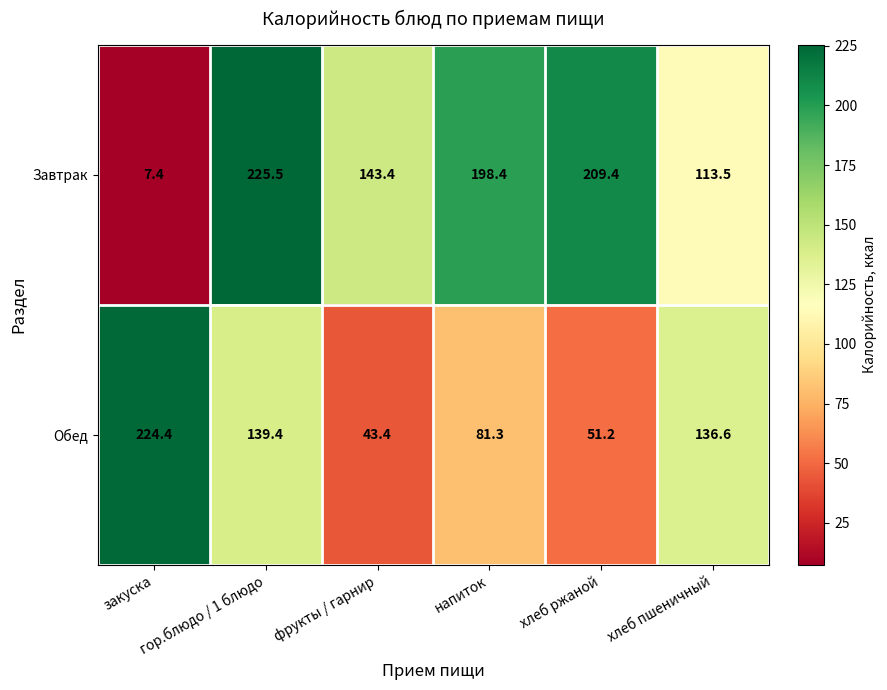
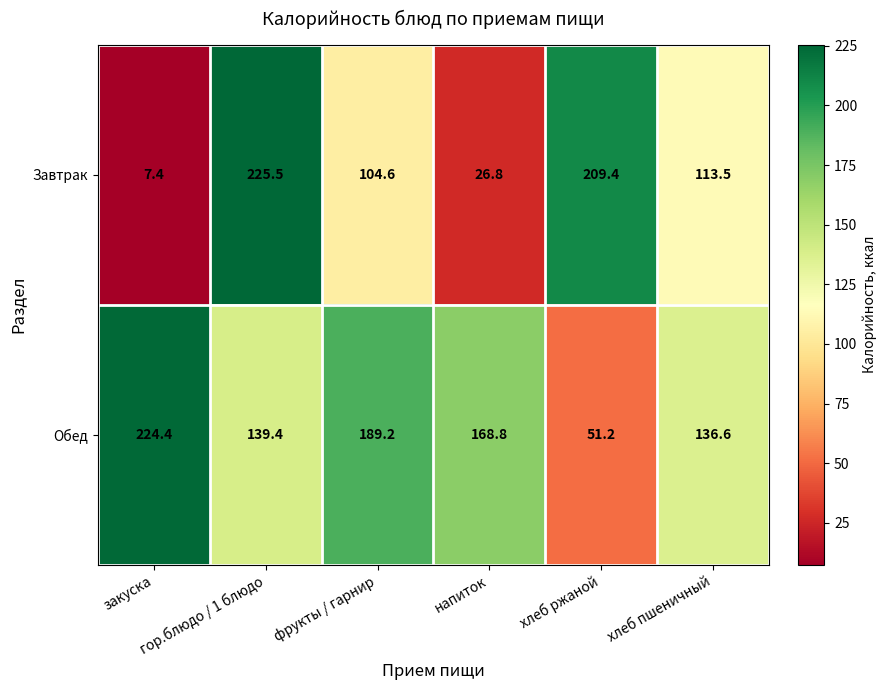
  {
    "Завтрак": {
      "закуска": 7.4,
      "гор.блюдо / 1 блюдо": 225.5,
-     "фрукты / гарнир": 143.4,
-     "напиток": 198.4,
+     "фрукты / гарнир": 104.6,
+     "напиток": 26.8,
      "хлеб ржаной": 209.4,
      "хлеб пшеничный": 113.5
    },
    "Обед": {
      "закуска": 224.4,
      "гор.блюдо / 1 блюдо": 139.4,
-     "фрукты / гарнир": 43.4,
-     "напиток": 81.3,
+     "фрукты / гарнир": 189.2,
+     "напиток": 168.8,
      "хлеб ржаной": 51.2,
      "хлеб пшеничный": 136.6
    }
  }
